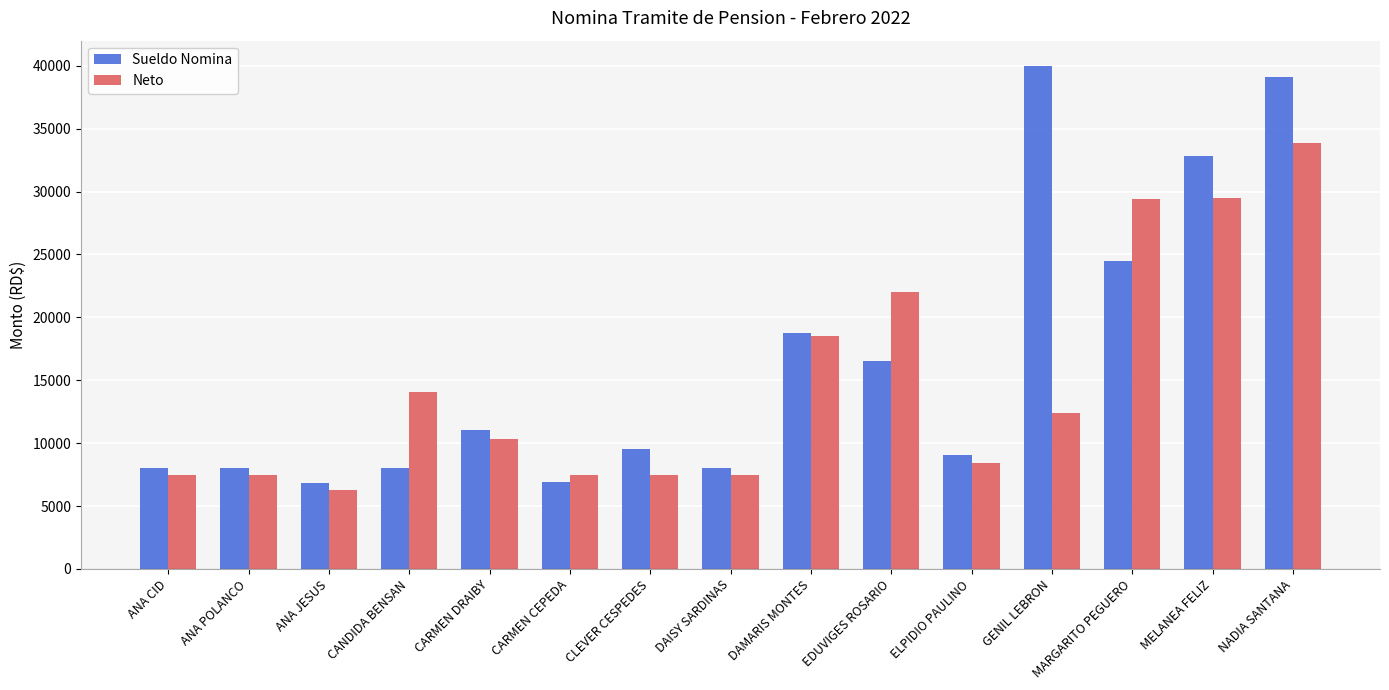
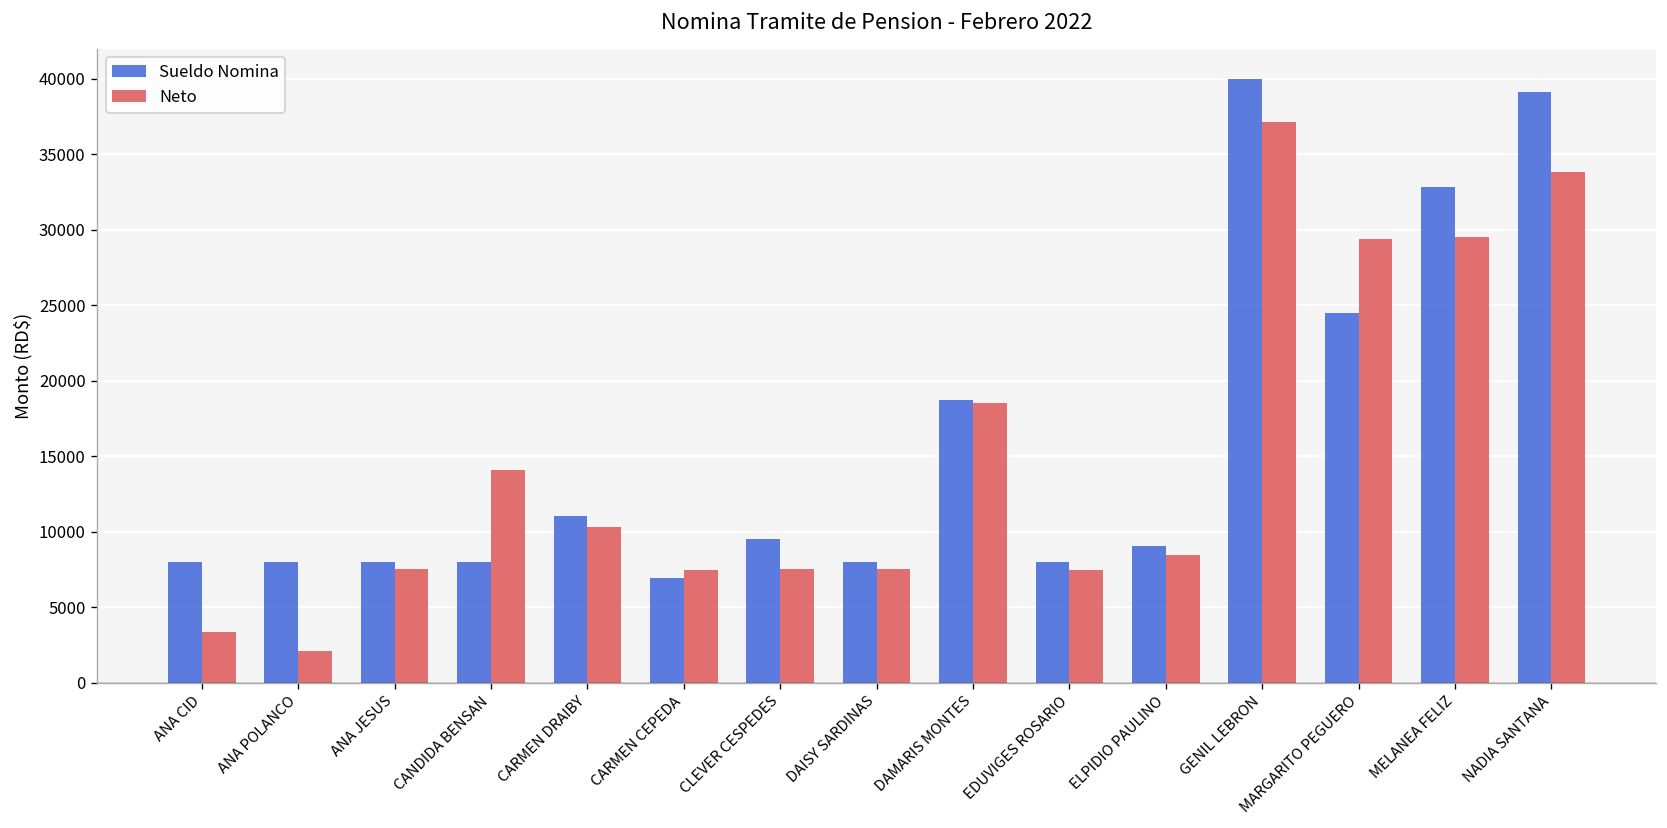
  {
    "Sueldo Nomina": {
      "ANA CID": 8000,
      "ANA POLANCO": 8000,
-     "ANA JESUS": 6900,
+     "ANA JESUS": 8000,
      "CANDIDA BENSAN": 8000,
      "CARMEN DRAIBY": 11000,
      "CARMEN CEPEDA": 6900,
      "CLEVER CESPEDES": 9500,
      "DAISY SARDINAS": 8000,
      "DAMARIS MONTES": 18800,
-     "EDUVIGES ROSARIO": 16500,
+     "EDUVIGES ROSARIO": 8000,
      "ELPIDIO PAULINO": 9100,
      "GENIL LEBRON": 40000,
      "MARGARITO PEGUERO": 24500,
      "MELANEA FELIZ": 32900,
      "NADIA SANTANA": 39100
    },
    "Neto": {
-     "ANA CID": 7500,
-     "ANA POLANCO": 7500,
-     "ANA JESUS": 6300,
+     "ANA CID": 3400,
+     "ANA POLANCO": 2100,
+     "ANA JESUS": 7500,
      "CANDIDA BENSAN": 14100,
      "CARMEN DRAIBY": 10300,
      "CARMEN CEPEDA": 7500,
      "CLEVER CESPEDES": 7500,
      "DAISY SARDINAS": 7500,
      "DAMARIS MONTES": 18500,
-     "EDUVIGES ROSARIO": 22000,
+     "EDUVIGES ROSARIO": 7500,
      "ELPIDIO PAULINO": 8500,
-     "GENIL LEBRON": 12400,
+     "GENIL LEBRON": 37200,
      "MARGARITO PEGUERO": 29400,
      "MELANEA FELIZ": 29500,
      "NADIA SANTANA": 33800
    }
  }
